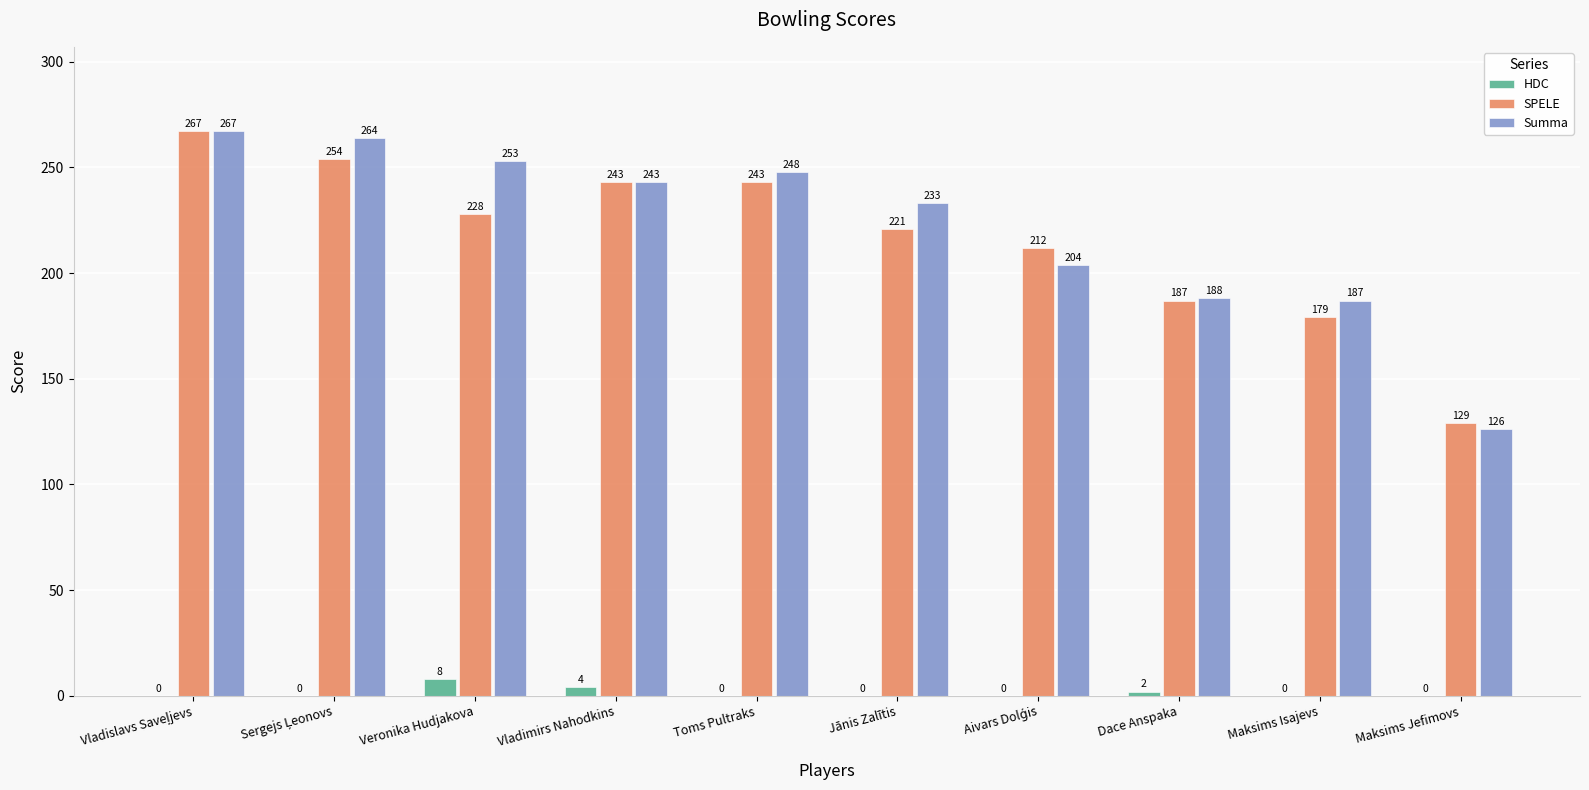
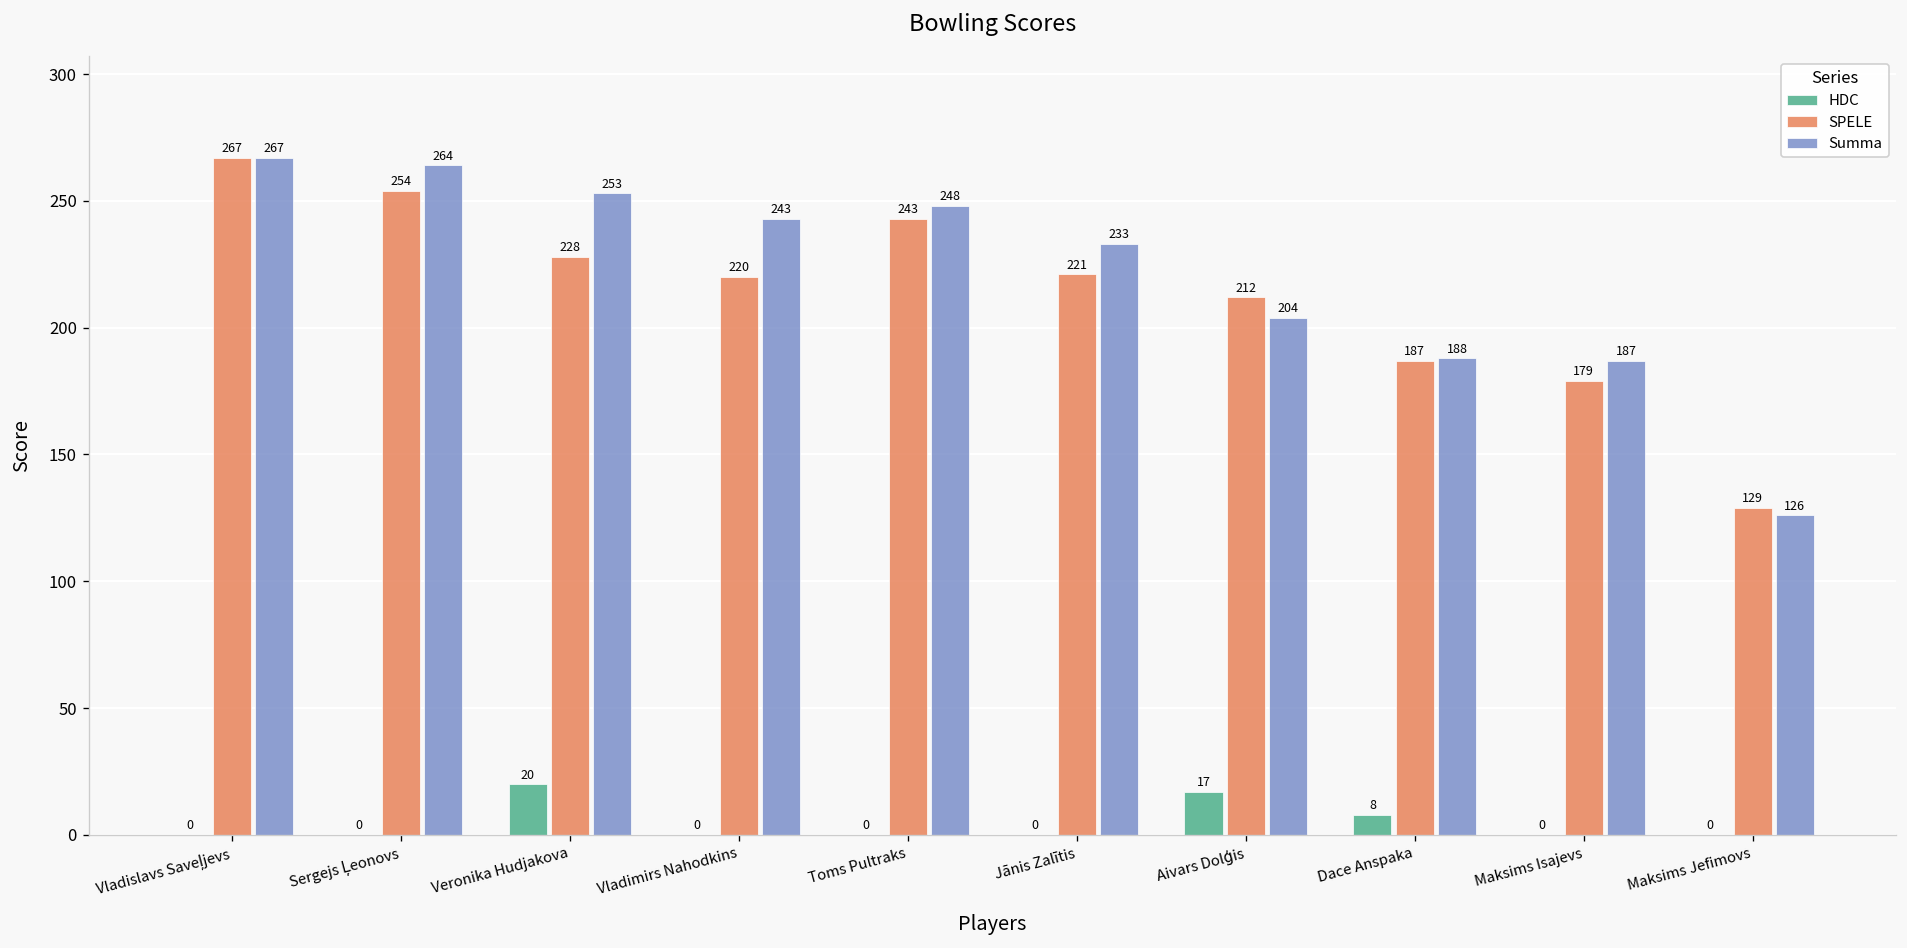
  {
    "HDC": {
      "Vladislavs Saveļjevs": 0,
      "Sergejs Ļeonovs": 0,
-     "Veronika Hudjakova": 8,
-     "Vladimirs Nahodkins": 4,
+     "Veronika Hudjakova": 20,
+     "Vladimirs Nahodkins": 0,
      "Toms Pultraks": 0,
      "Jānis Zalītis": 0,
-     "Aivars Dolģis": 0,
-     "Dace Anspaka": 2,
+     "Aivars Dolģis": 17,
+     "Dace Anspaka": 8,
      "Maksims Isajevs": 0,
      "Maksims Jefimovs": 0
    },
    "SPELE": {
      "Vladislavs Saveļjevs": 267,
      "Sergejs Ļeonovs": 254,
      "Veronika Hudjakova": 228,
-     "Vladimirs Nahodkins": 243,
+     "Vladimirs Nahodkins": 220,
      "Toms Pultraks": 243,
      "Jānis Zalītis": 221,
      "Aivars Dolģis": 212,
      "Dace Anspaka": 187,
      "Maksims Isajevs": 179,
      "Maksims Jefimovs": 129
    },
    "Summa": {
      "Vladislavs Saveļjevs": 267,
      "Sergejs Ļeonovs": 264,
      "Veronika Hudjakova": 253,
      "Vladimirs Nahodkins": 243,
      "Toms Pultraks": 248,
      "Jānis Zalītis": 233,
      "Aivars Dolģis": 204,
      "Dace Anspaka": 188,
      "Maksims Isajevs": 187,
      "Maksims Jefimovs": 126
    }
  }
